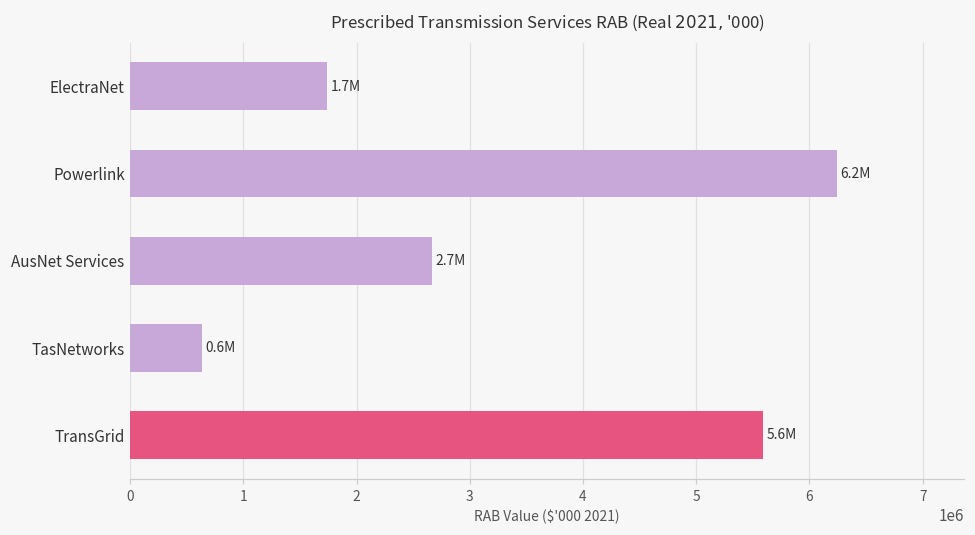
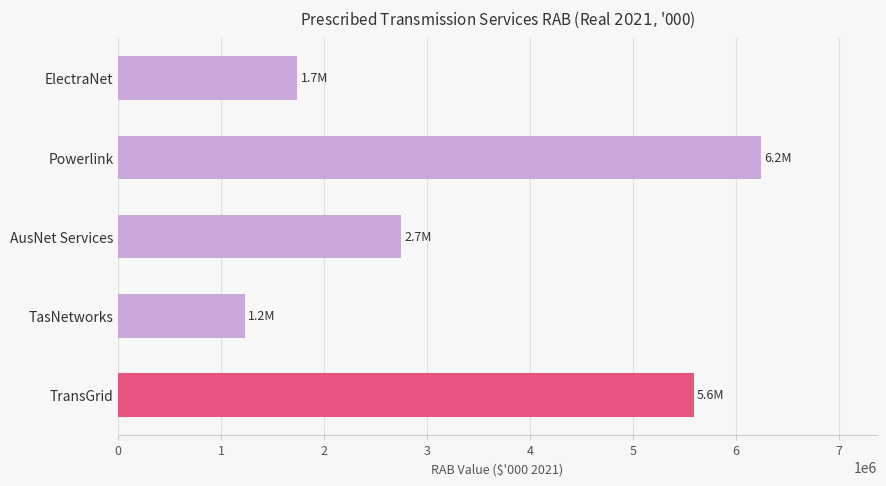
  {
    "ElectraNet": "1.7M",
    "Powerlink": "6.2M",
-   "AusNet Services": "2660000",
-   "TasNetworks": "0.6M",
+   "AusNet Services": "2750000",
+   "TasNetworks": "1.2M",
    "TransGrid": "5.6M"
  }
